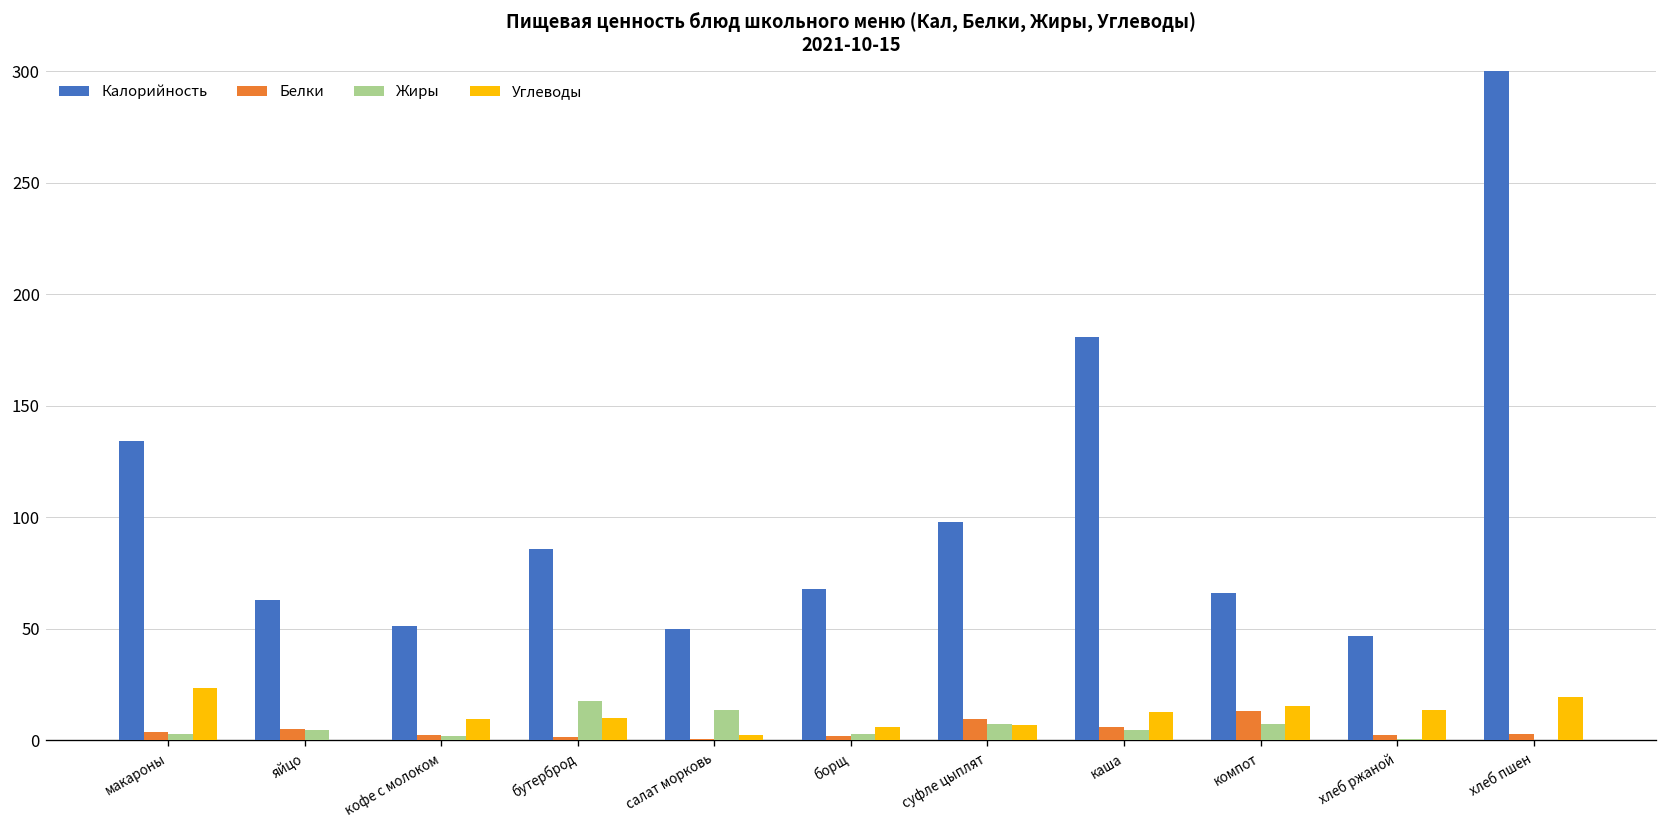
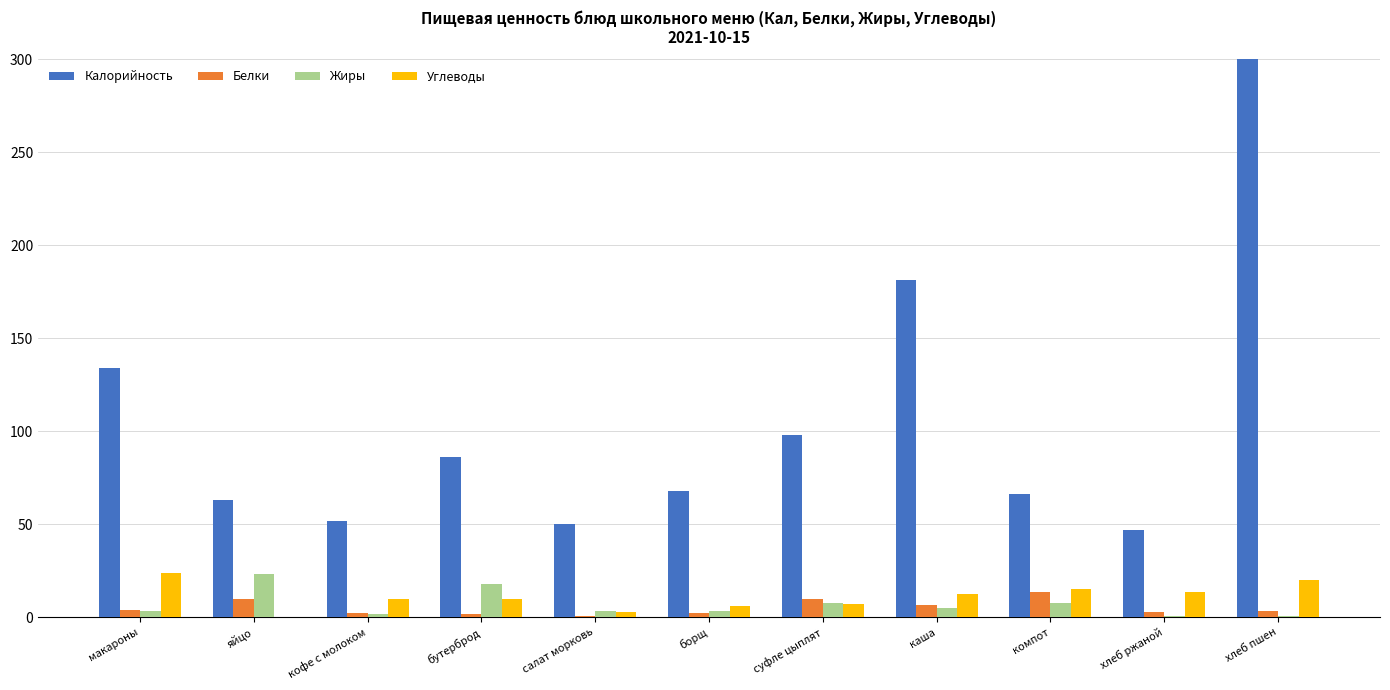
  {
    "Калорийность": {
      "макароны": 134,
      "яйцо": 63,
      "кофе с молоком": 51,
      "бутерброд": 86,
      "салат морковь": 50,
      "борщ": 68,
      "суфле цыплят": 98,
      "каша": 181,
      "компот": 66,
      "хлеб ржаной": 47
    },
    "Белки": {
      "макароны": 4,
-     "яйцо": 5,
+     "яйцо": 10,
      "кофе с молоком": 2,
      "бутерброд": 2,
      "борщ": 2,
      "суфле цыплят": 9,
      "каша": 6,
      "компот": 13,
      "хлеб ржаной": 3,
      "хлеб пшен": 3
    },
    "Жиры": {
      "макароны": 3,
-     "яйцо": 5,
+     "яйцо": 23,
      "кофе с молоком": 2,
      "бутерброд": 18,
-     "салат морковь": 14,
+     "салат морковь": 3,
      "борщ": 3,
      "суфле цыплят": 8,
      "каша": 5,
      "компот": 8
    },
    "Углеводы": {
      "макароны": 24,
      "кофе с молоком": 10,
      "бутерброд": 10,
      "салат морковь": 3,
      "борщ": 6,
      "суфле цыплят": 7,
      "каша": 13,
      "компот": 15,
      "хлеб ржаной": 14,
      "хлеб пшен": 20
    }
  }
